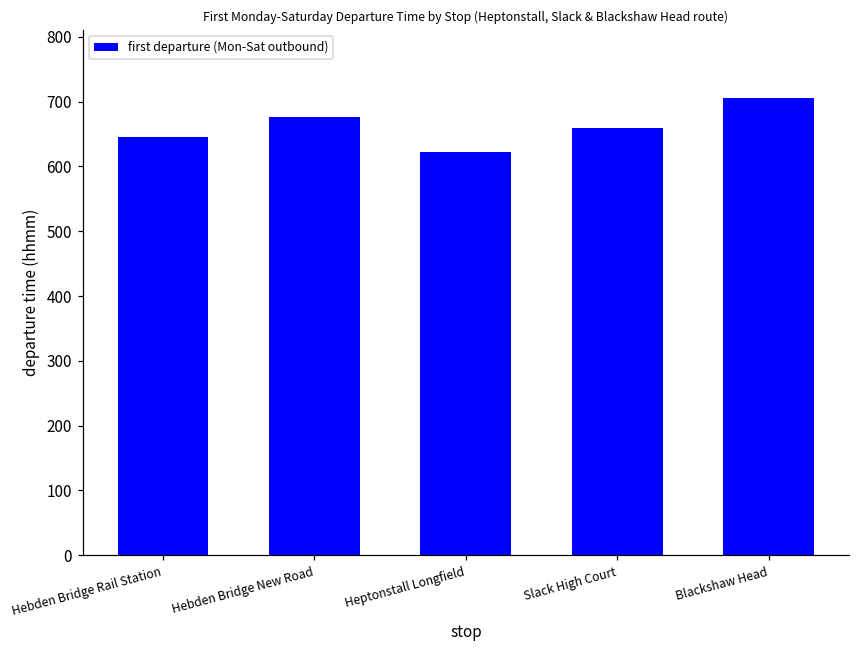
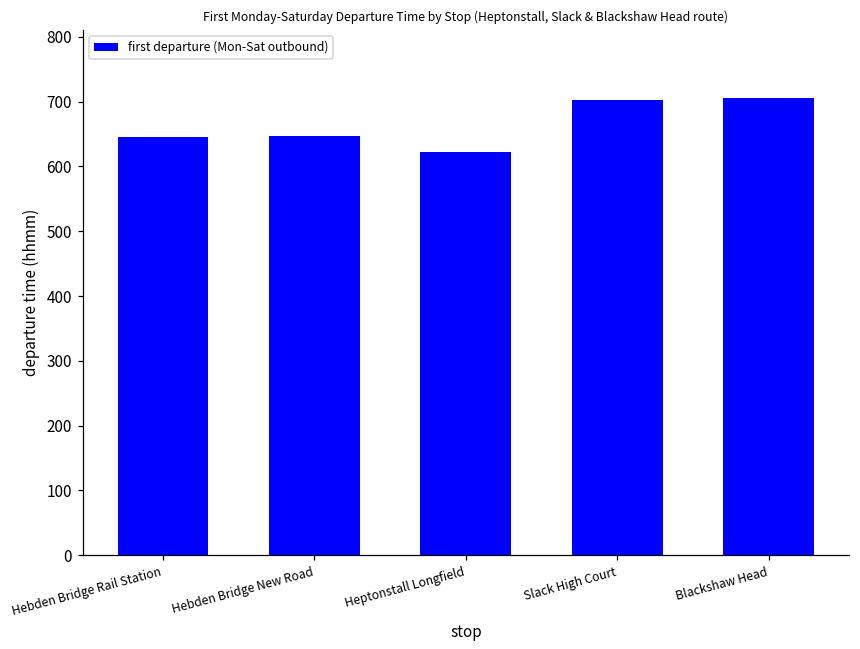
  {
    "Hebden Bridge Rail Station": 650,
-   "Hebden Bridge New Road": 680,
+   "Hebden Bridge New Road": 650,
    "Heptonstall Longfield": 620,
-   "Slack High Court": 660,
+   "Slack High Court": 700,
    "Blackshaw Head": 710
  }
